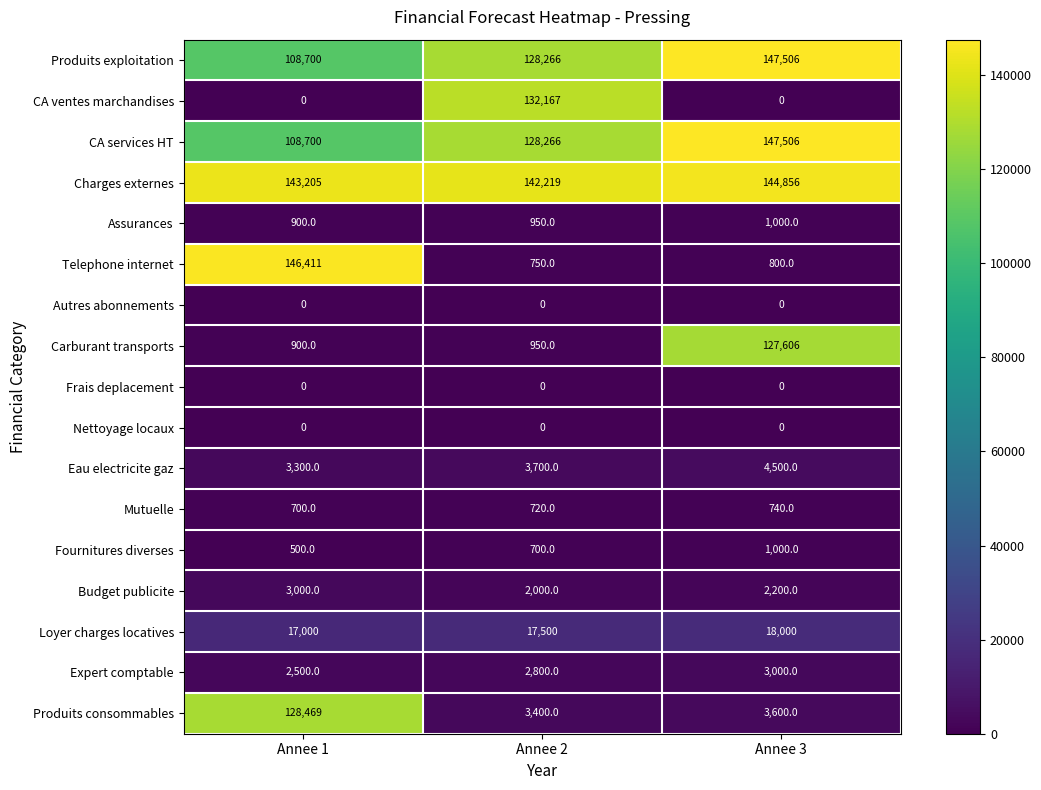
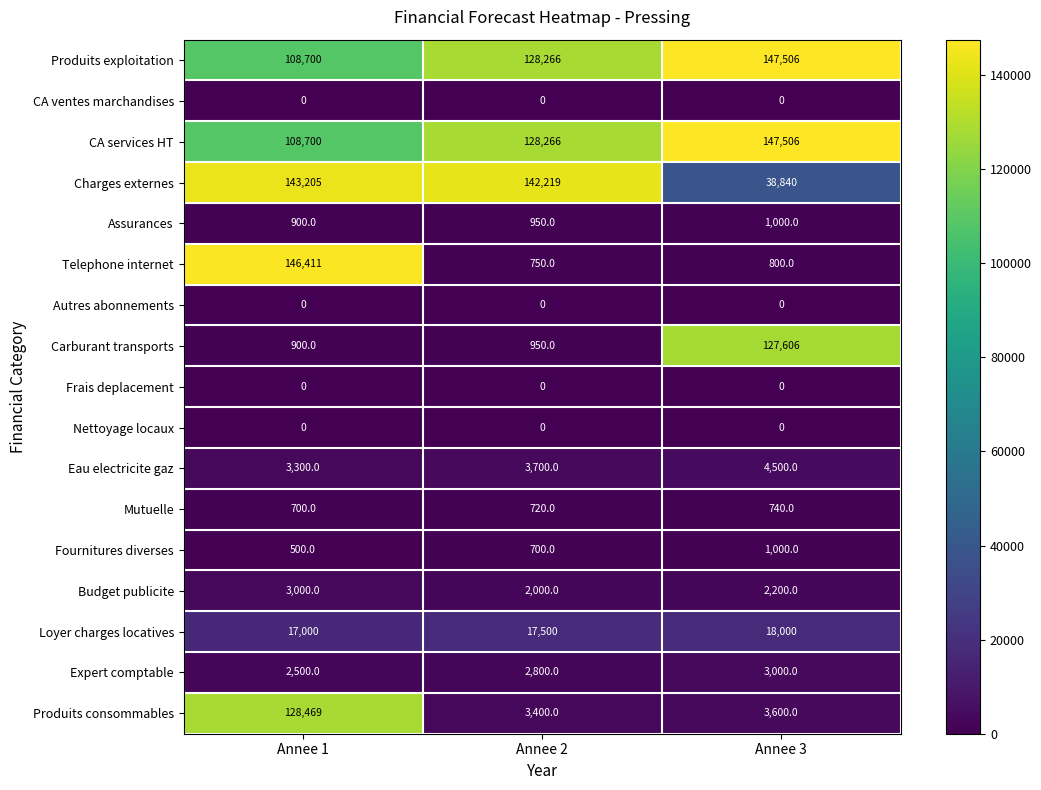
  {
    "Produits exploitation": {
      "Annee 1": "108,700",
      "Annee 2": "128,266",
      "Annee 3": "147,506"
    },
    "CA ventes marchandises": {
      "Annee 1": "0",
-     "Annee 2": "132,167",
+     "Annee 2": "0",
      "Annee 3": "0"
    },
    "CA services HT": {
      "Annee 1": "108,700",
      "Annee 2": "128,266",
      "Annee 3": "147,506"
    },
    "Charges externes": {
      "Annee 1": "143,205",
      "Annee 2": "142,219",
-     "Annee 3": "144,856"
+     "Annee 3": "38,840"
    },
    "Assurances": {
      "Annee 1": "900.0",
      "Annee 2": "950.0",
      "Annee 3": "1,000.0"
    },
    "Telephone internet": {
      "Annee 1": "146,411",
      "Annee 2": "750.0",
      "Annee 3": "800.0"
    },
    "Autres abonnements": {
      "Annee 1": "0",
      "Annee 2": "0",
      "Annee 3": "0"
    },
    "Carburant transports": {
      "Annee 1": "900.0",
      "Annee 2": "950.0",
      "Annee 3": "127,606"
    },
    "Frais deplacement": {
      "Annee 1": "0",
      "Annee 2": "0",
      "Annee 3": "0"
    },
    "Nettoyage locaux": {
      "Annee 1": "0",
      "Annee 2": "0",
      "Annee 3": "0"
    },
    "Eau electricite gaz": {
      "Annee 1": "3,300.0",
      "Annee 2": "3,700.0",
      "Annee 3": "4,500.0"
    },
    "Mutuelle": {
      "Annee 1": "700.0",
      "Annee 2": "720.0",
      "Annee 3": "740.0"
    },
    "Fournitures diverses": {
      "Annee 1": "500.0",
      "Annee 2": "700.0",
      "Annee 3": "1,000.0"
    },
    "Budget publicite": {
      "Annee 1": "3,000.0",
      "Annee 2": "2,000.0",
      "Annee 3": "2,200.0"
    },
    "Loyer charges locatives": {
      "Annee 1": "17,000",
      "Annee 2": "17,500",
      "Annee 3": "18,000"
    },
    "Expert comptable": {
      "Annee 1": "2,500.0",
      "Annee 2": "2,800.0",
      "Annee 3": "3,000.0"
    },
    "Produits consommables": {
      "Annee 1": "128,469",
      "Annee 2": "3,400.0",
      "Annee 3": "3,600.0"
    }
  }
